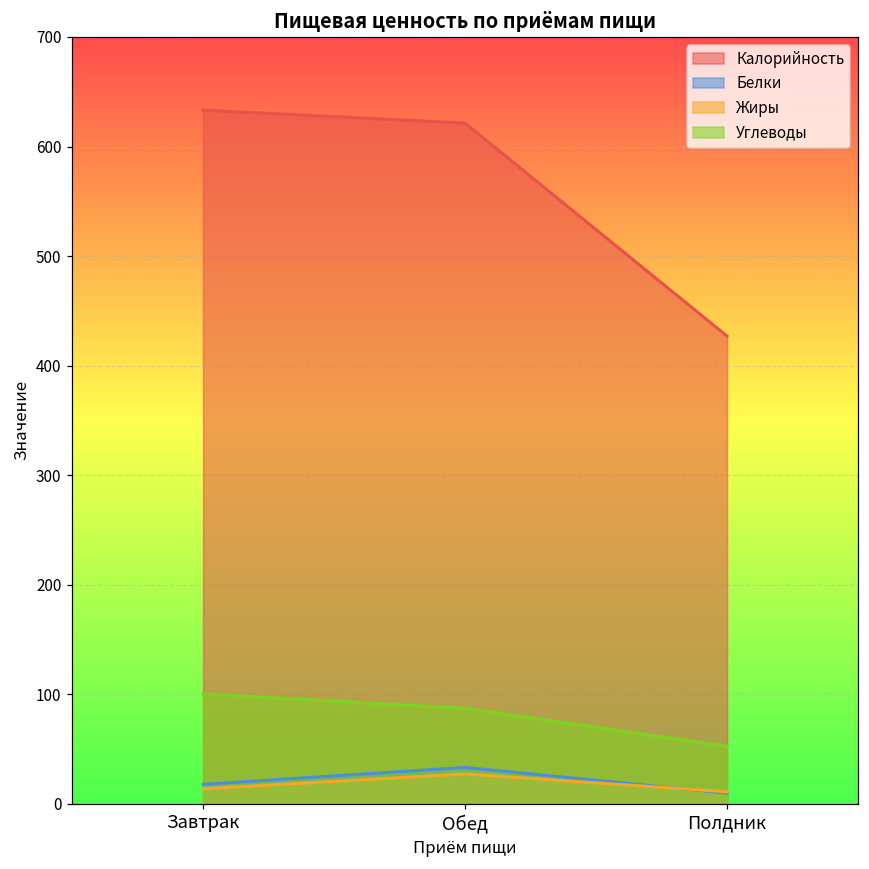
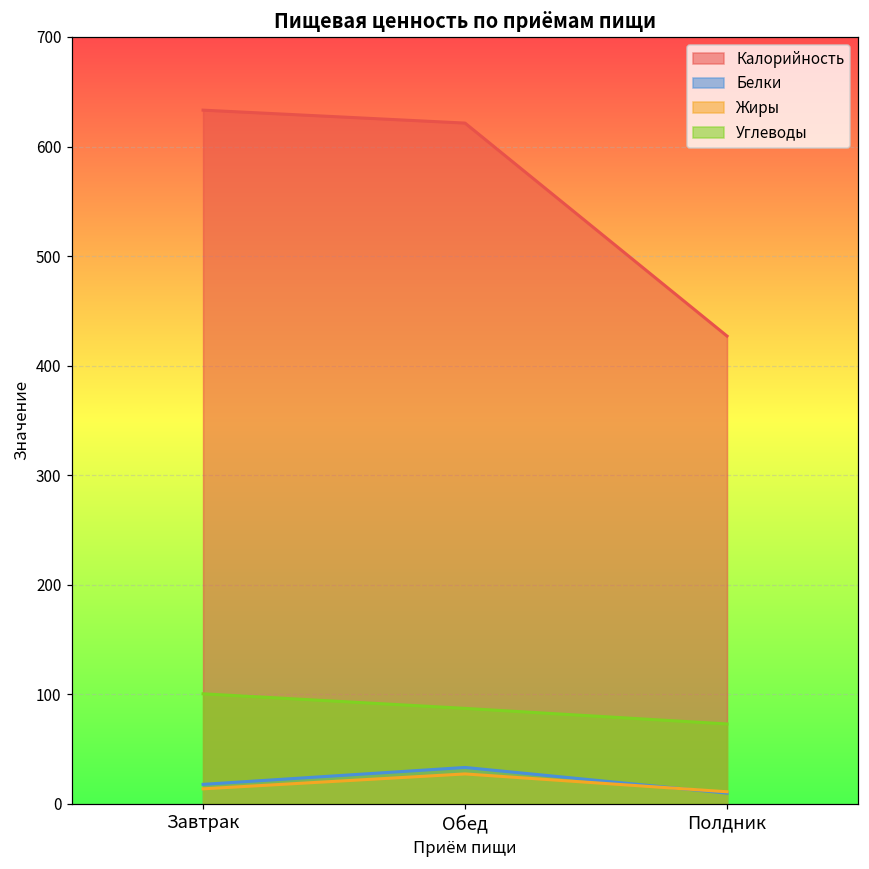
  {
    "Калорийность": {
      "Завтрак": 630,
      "Обед": 620,
      "Полдник": 430
    },
    "Белки": {
      "Завтрак": 20,
      "Обед": 30
    },
    "Жиры": {
      "Завтрак": 10,
      "Обед": 30
    },
    "Углеводы": {
      "Завтрак": 100,
      "Обед": 90,
-     "Полдник": 50
+     "Полдник": 70
    }
  }
